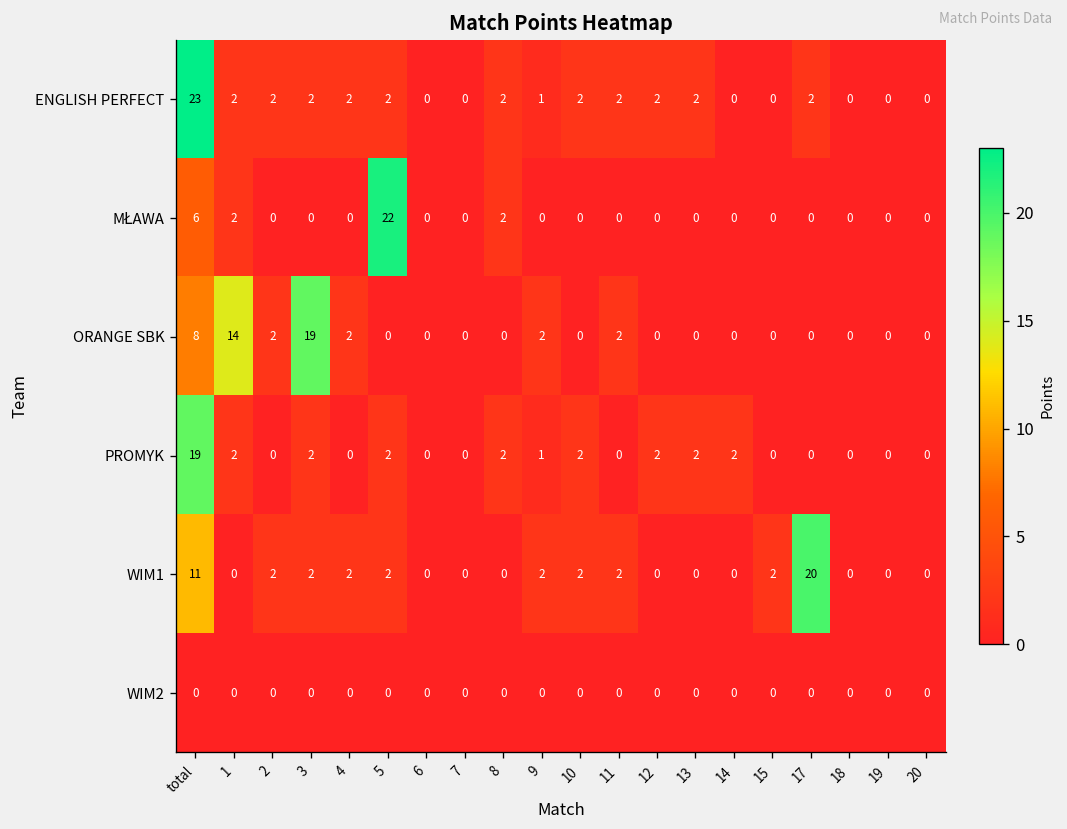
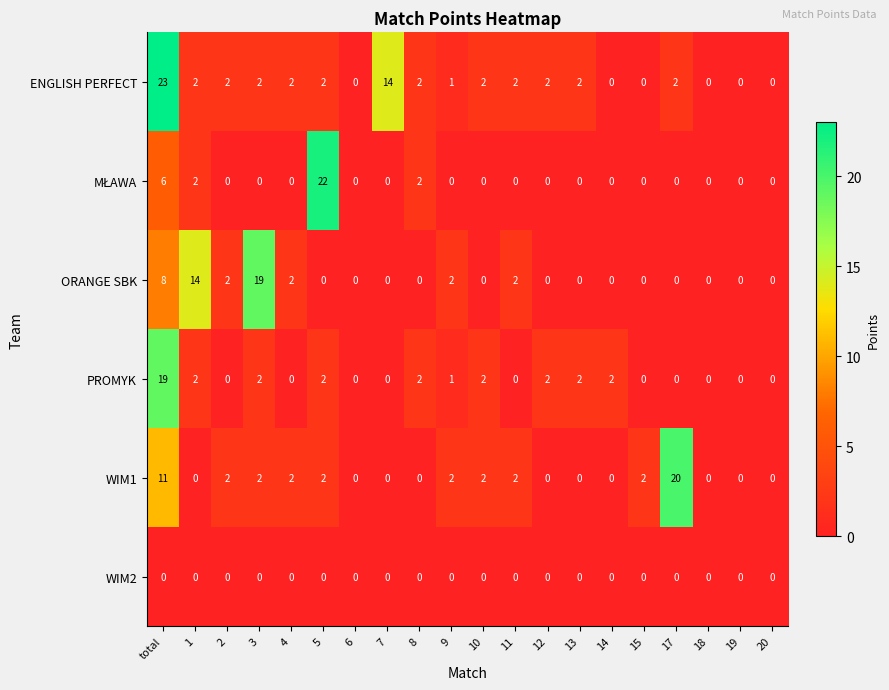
  {
    "ENGLISH PERFECT": {
      "total": 23,
      "1": 2,
      "2": 2,
      "3": 2,
      "4": 2,
      "5": 2,
      "6": 0,
-     "7": 0,
+     "7": 14,
      "8": 2,
      "9": 1,
      "10": 2,
      "11": 2,
      "12": 2,
      "13": 2,
      "14": 0,
      "15": 0,
      "17": 2,
      "18": 0,
      "19": 0,
      "20": 0
    },
    "MŁAWA": {
      "total": 6,
      "1": 2,
      "2": 0,
      "3": 0,
      "4": 0,
      "5": 22,
      "6": 0,
      "7": 0,
      "8": 2,
      "9": 0,
      "10": 0,
      "11": 0,
      "12": 0,
      "13": 0,
      "14": 0,
      "15": 0,
      "17": 0,
      "18": 0,
      "19": 0,
      "20": 0
    },
    "ORANGE SBK": {
      "total": 8,
      "1": 14,
      "2": 2,
      "3": 19,
      "4": 2,
      "5": 0,
      "6": 0,
      "7": 0,
      "8": 0,
      "9": 2,
      "10": 0,
      "11": 2,
      "12": 0,
      "13": 0,
      "14": 0,
      "15": 0,
      "17": 0,
      "18": 0,
      "19": 0,
      "20": 0
    },
    "PROMYK": {
      "total": 19,
      "1": 2,
      "2": 0,
      "3": 2,
      "4": 0,
      "5": 2,
      "6": 0,
      "7": 0,
      "8": 2,
      "9": 1,
      "10": 2,
      "11": 0,
      "12": 2,
      "13": 2,
      "14": 2,
      "15": 0,
      "17": 0,
      "18": 0,
      "19": 0,
      "20": 0
    },
    "WIM1": {
      "total": 11,
      "1": 0,
      "2": 2,
      "3": 2,
      "4": 2,
      "5": 2,
      "6": 0,
      "7": 0,
      "8": 0,
      "9": 2,
      "10": 2,
      "11": 2,
      "12": 0,
      "13": 0,
      "14": 0,
      "15": 2,
      "17": 20,
      "18": 0,
      "19": 0,
      "20": 0
    },
    "WIM2": {
      "total": 0,
      "1": 0,
      "2": 0,
      "3": 0,
      "4": 0,
      "5": 0,
      "6": 0,
      "7": 0,
      "8": 0,
      "9": 0,
      "10": 0,
      "11": 0,
      "12": 0,
      "13": 0,
      "14": 0,
      "15": 0,
      "17": 0,
      "18": 0,
      "19": 0,
      "20": 0
    }
  }
